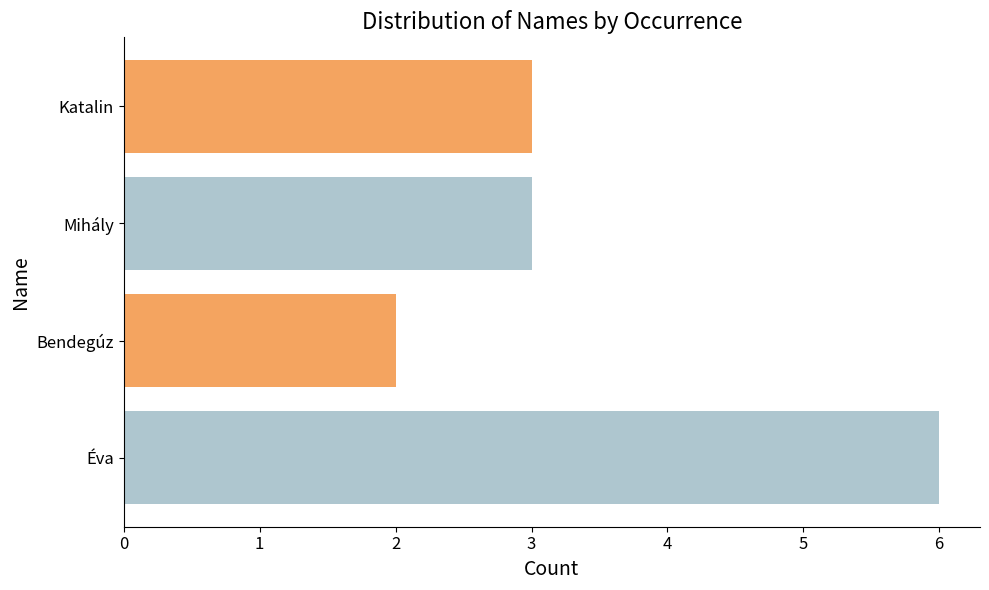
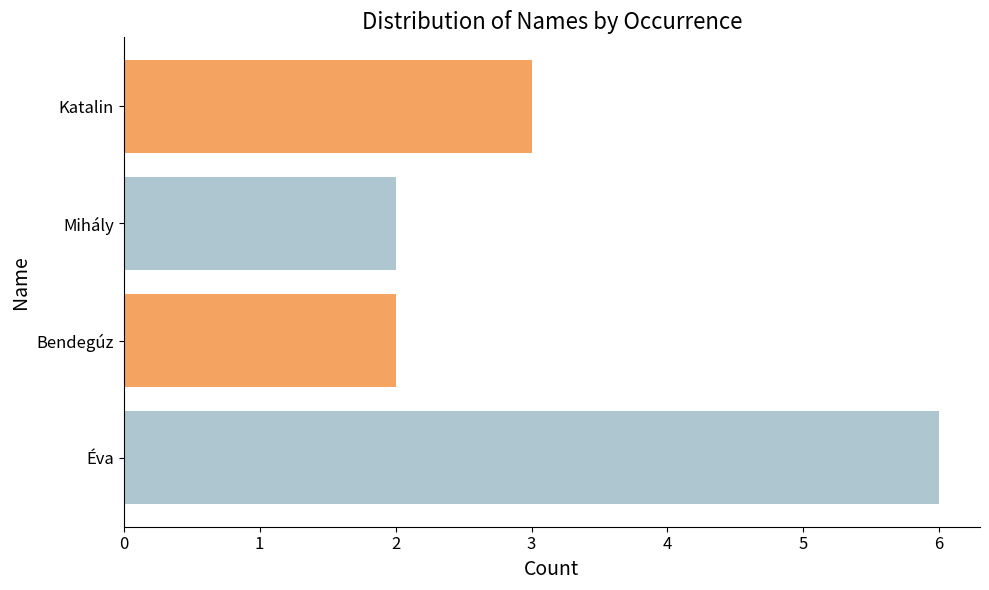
  {
    "Katalin": 3,
-   "Mihály": 3,
+   "Mihály": 2,
    "Bendegúz": 2,
    "Éva": 6
  }
